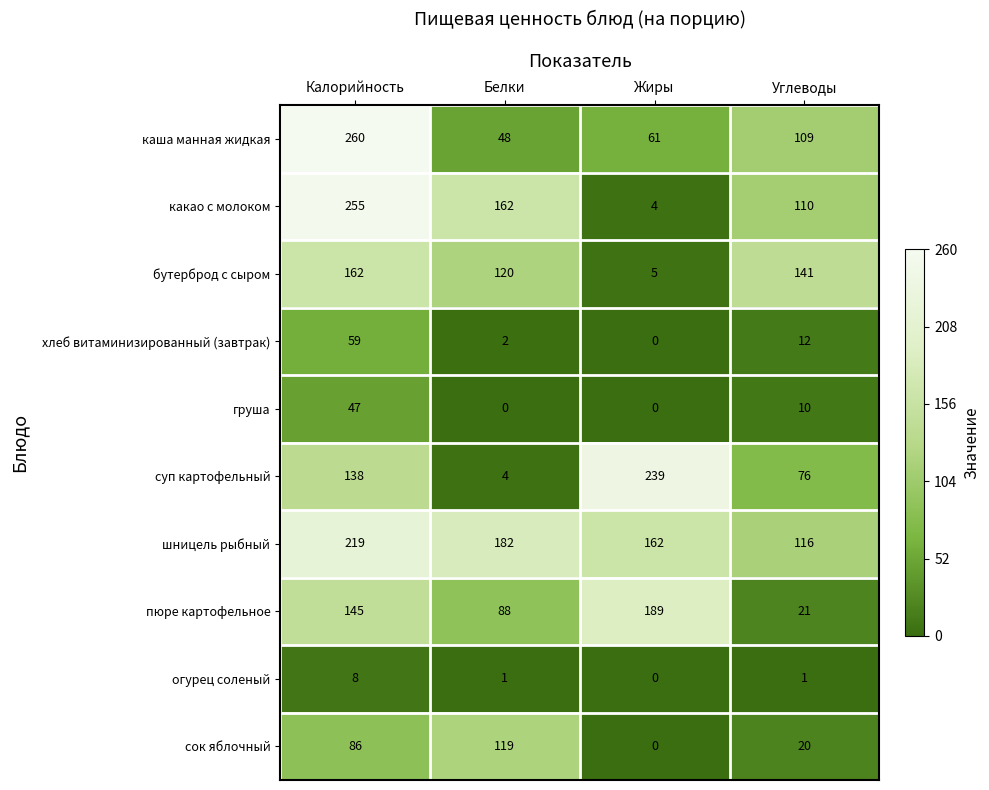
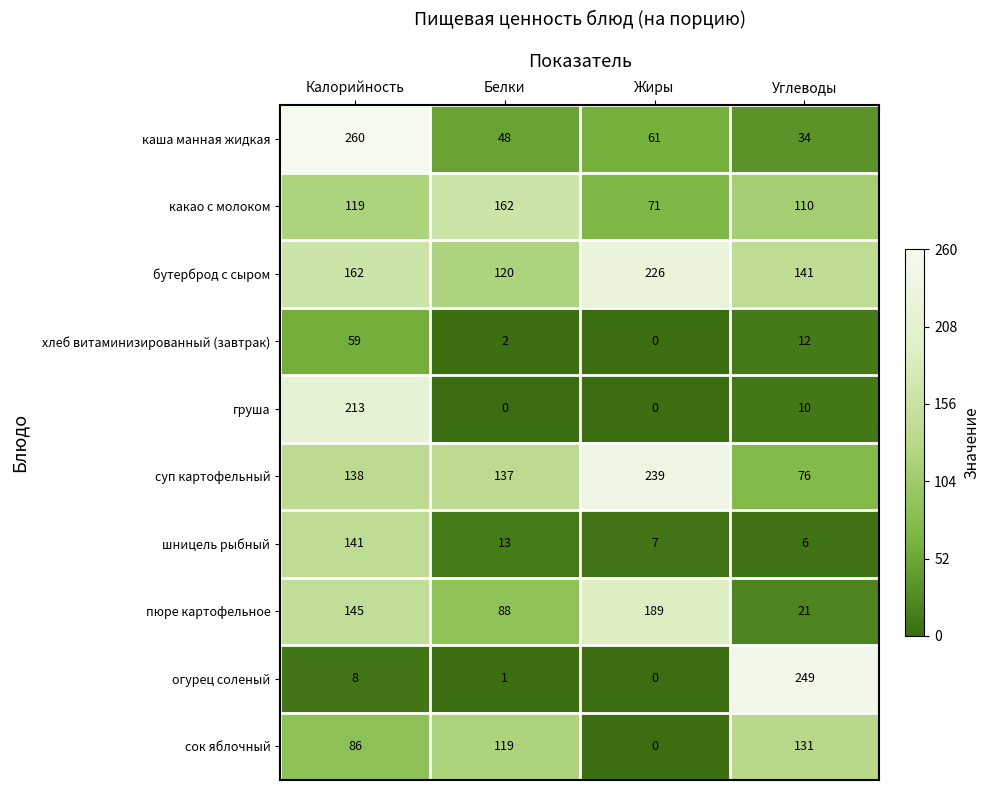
  {
    "каша манная жидкая": {
      "Калорийность": 260,
      "Белки": 48,
      "Жиры": 61,
-     "Углеводы": 109
+     "Углеводы": 34
    },
    "какао с молоком": {
-     "Калорийность": 255,
+     "Калорийность": 119,
      "Белки": 162,
-     "Жиры": 4,
+     "Жиры": 71,
      "Углеводы": 110
    },
    "бутерброд с сыром": {
      "Калорийность": 162,
      "Белки": 120,
-     "Жиры": 5,
+     "Жиры": 226,
      "Углеводы": 141
    },
    "хлеб витаминизированный (завтрак)": {
      "Калорийность": 59,
      "Белки": 2,
      "Жиры": 0,
      "Углеводы": 12
    },
    "груша": {
-     "Калорийность": 47,
+     "Калорийность": 213,
      "Белки": 0,
      "Жиры": 0,
      "Углеводы": 10
    },
    "суп картофельный": {
      "Калорийность": 138,
-     "Белки": 4,
+     "Белки": 137,
      "Жиры": 239,
      "Углеводы": 76
    },
    "шницель рыбный": {
-     "Калорийность": 219,
-     "Белки": 182,
-     "Жиры": 162,
-     "Углеводы": 116
+     "Калорийность": 141,
+     "Белки": 13,
+     "Жиры": 7,
+     "Углеводы": 6
    },
    "пюре картофельное": {
      "Калорийность": 145,
      "Белки": 88,
      "Жиры": 189,
      "Углеводы": 21
    },
    "огурец соленый": {
      "Калорийность": 8,
      "Белки": 1,
      "Жиры": 0,
-     "Углеводы": 1
+     "Углеводы": 249
    },
    "сок яблочный": {
      "Калорийность": 86,
      "Белки": 119,
      "Жиры": 0,
-     "Углеводы": 20
+     "Углеводы": 131
    }
  }
